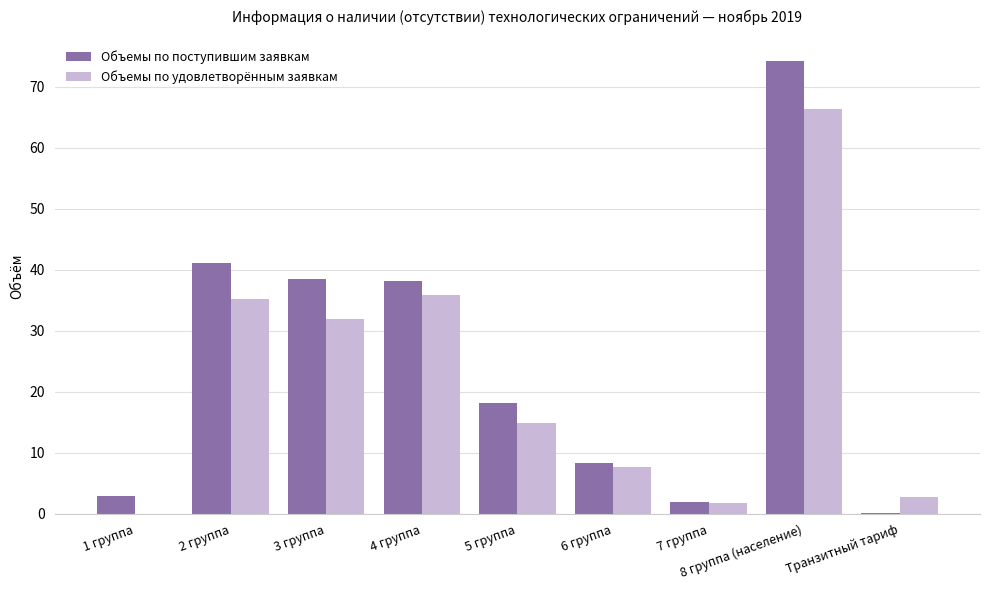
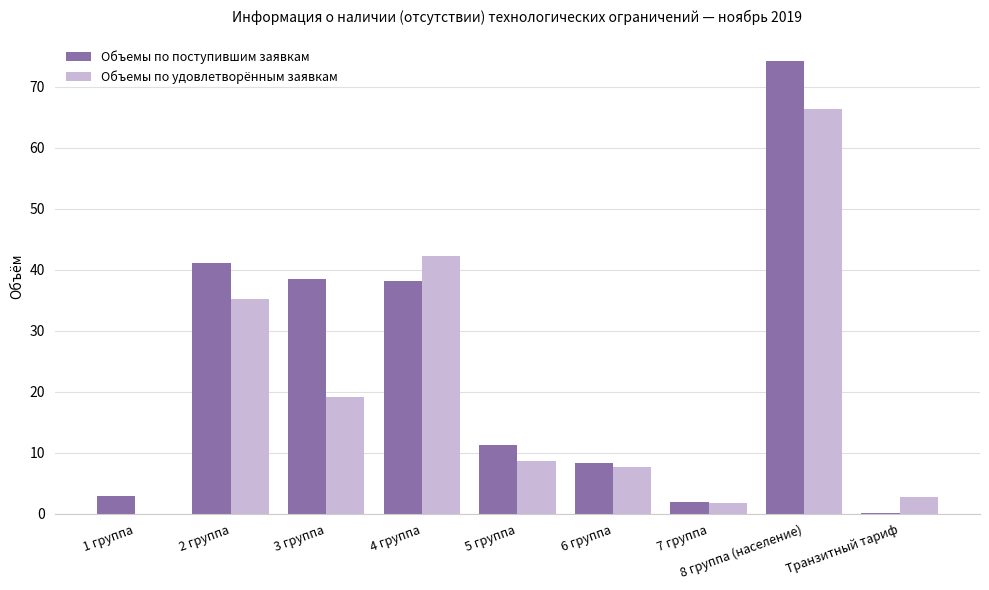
  {
    "Объемы по поступившим заявкам": {
      "1 группа": 3,
      "2 группа": 41,
      "3 группа": 38,
      "4 группа": 38,
-     "5 группа": 18,
+     "5 группа": 11,
      "6 группа": 8,
      "7 группа": 2,
      "8 группа (население)": 74
    },
    "Объемы по удовлетворённым заявкам": {
      "1 группа": 0,
      "2 группа": 35,
-     "3 группа": 32,
-     "4 группа": 36,
-     "5 группа": 15,
+     "3 группа": 19,
+     "4 группа": 42,
+     "5 группа": 9,
      "6 группа": 8,
      "7 группа": 2,
      "8 группа (население)": 66,
      "Транзитный тариф": 3
    }
  }
